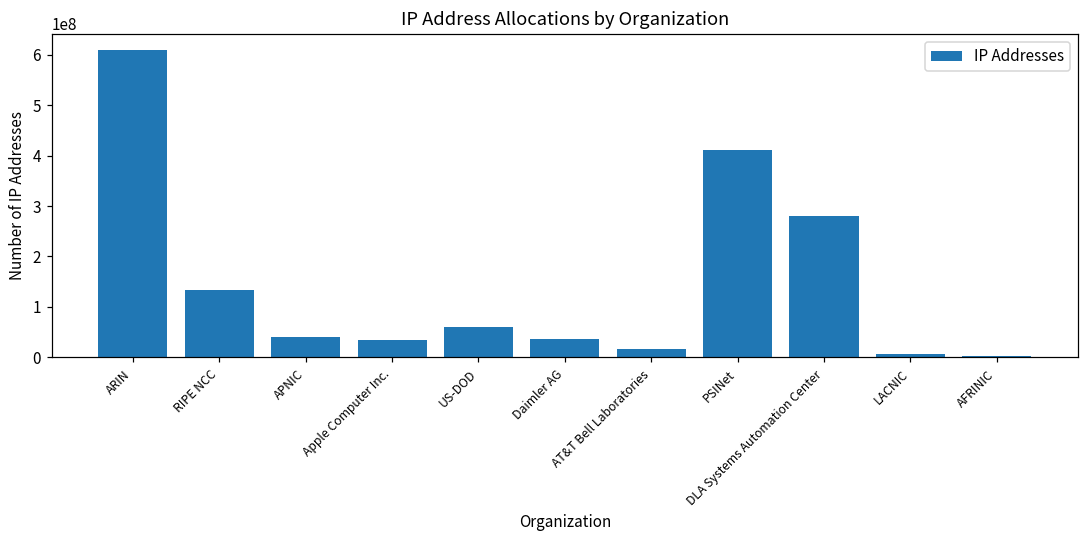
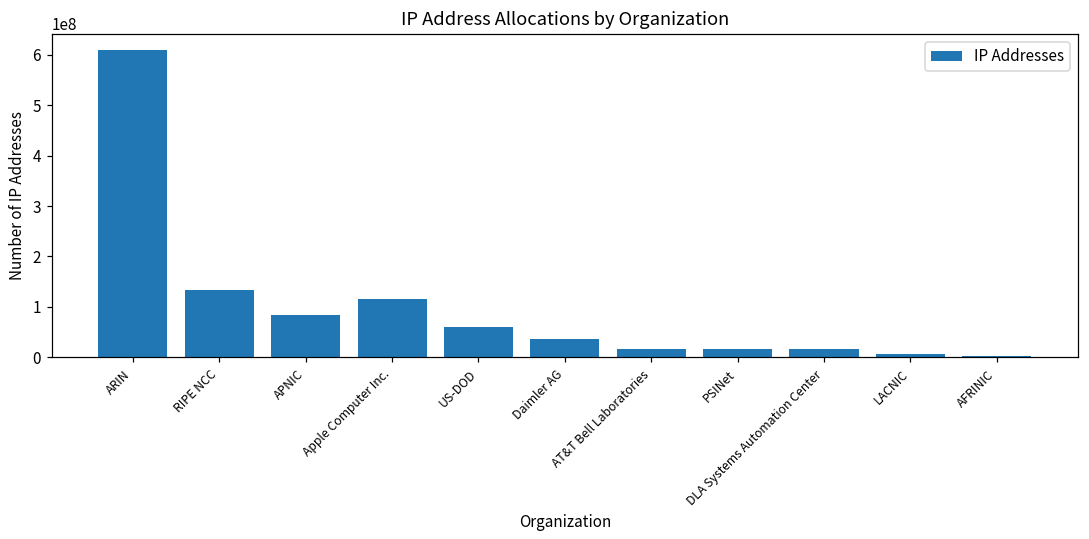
  {
    "ARIN": 610000000,
    "RIPE NCC": 130000000,
-   "APNIC": 40000000,
-   "Apple Computer Inc.": 30000000,
+   "APNIC": 80000000,
+   "Apple Computer Inc.": 120000000,
    "US-DOD": 60000000,
    "Daimler AG": 40000000,
    "AT&T Bell Laboratories": 20000000,
-   "PSINet": 410000000,
-   "DLA Systems Automation Center": 280000000,
+   "PSINet": 20000000,
+   "DLA Systems Automation Center": 20000000,
    "LACNIC": 10000000
  }
